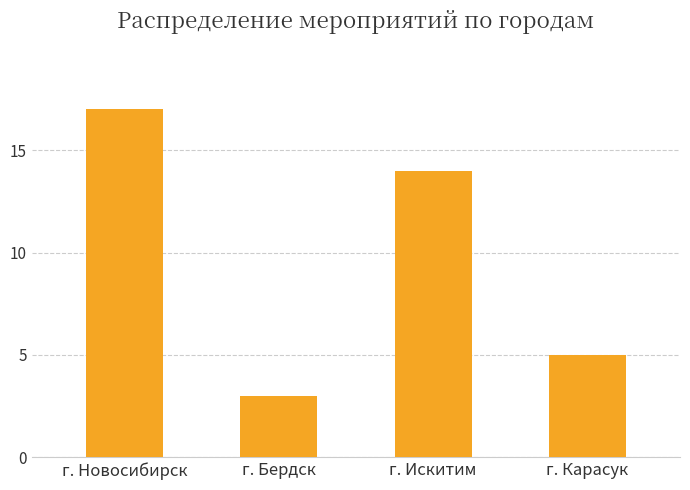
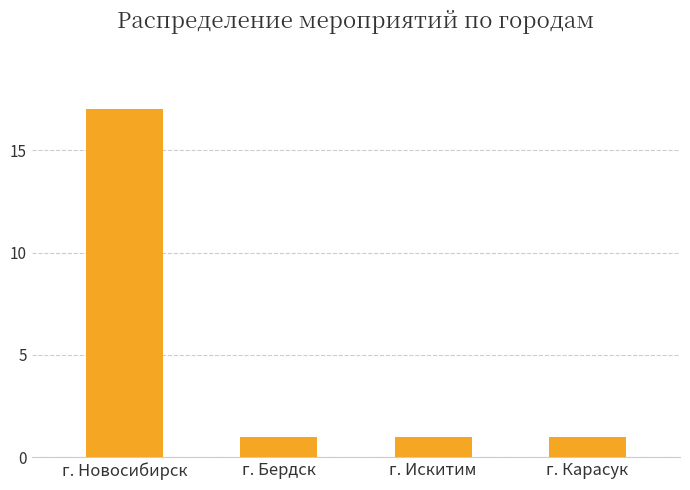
  {
    "г. Новосибирск": 17,
-   "г. Бердск": 3,
-   "г. Искитим": 14,
-   "г. Карасук": 5
+   "г. Бердск": 1,
+   "г. Искитим": 1,
+   "г. Карасук": 1
  }
